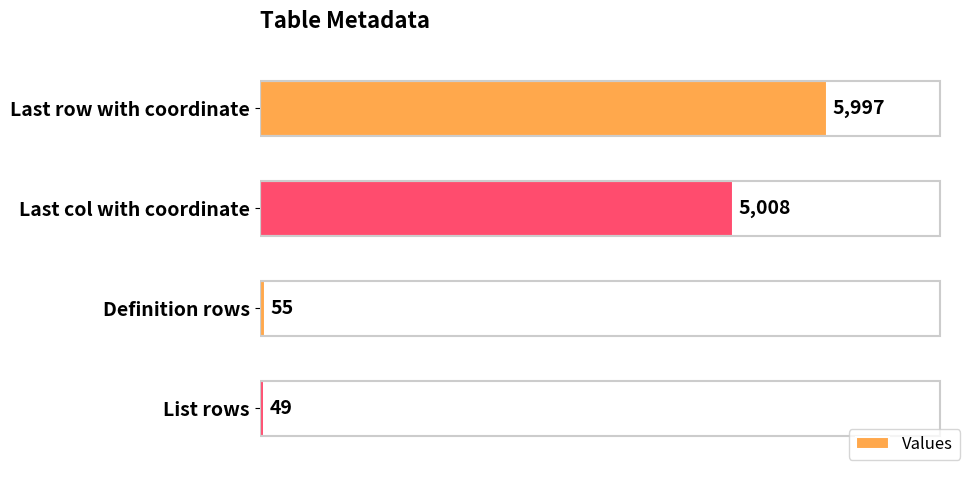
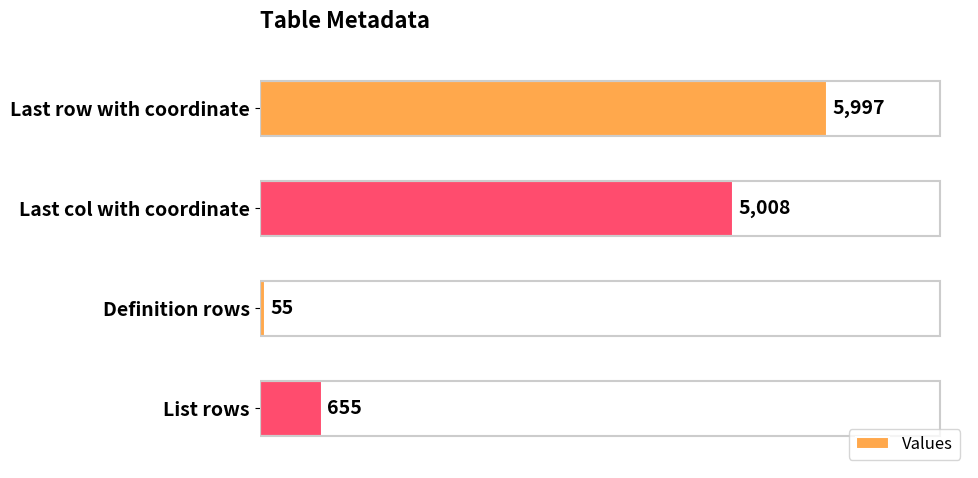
  {
    "Last row with coordinate": "5,997",
    "Last col with coordinate": "5,008",
    "Definition rows": "55",
-   "List rows": "49"
+   "List rows": "655"
  }
